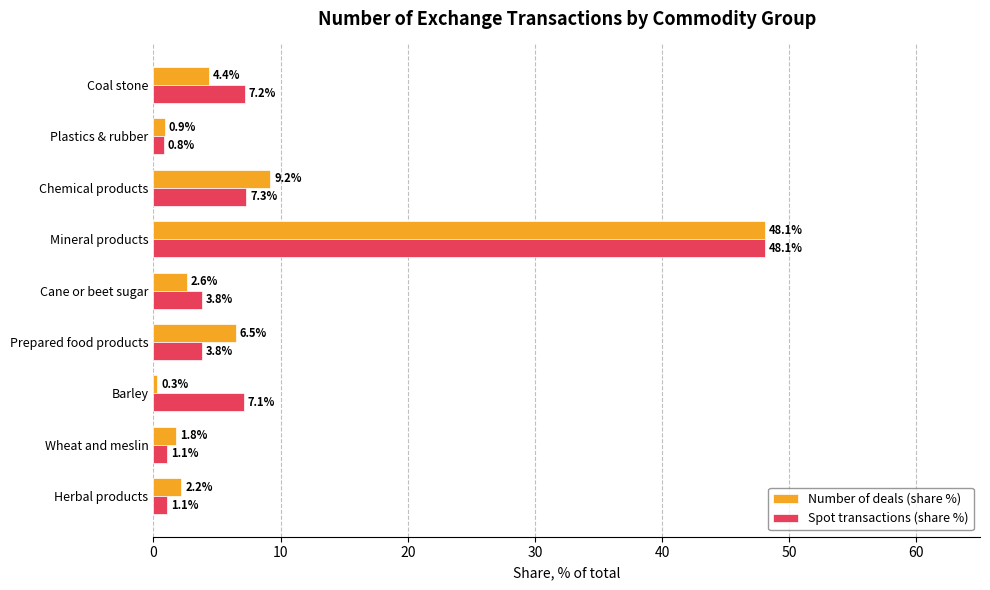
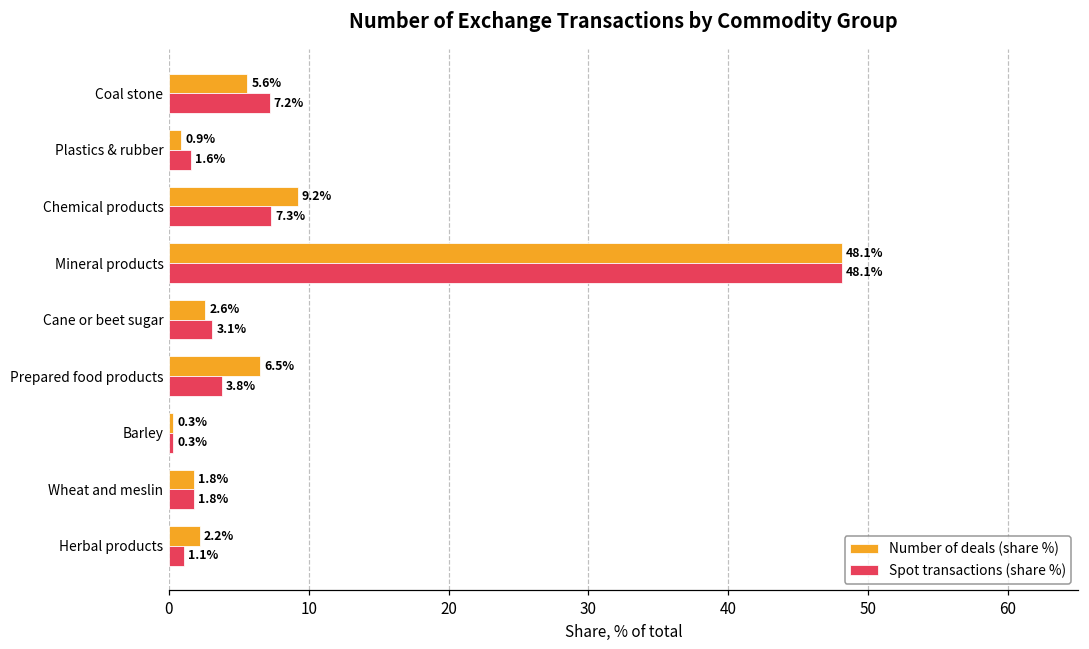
  {
    "Number of deals (share %)": {
-     "Coal stone": "4.4%",
+     "Coal stone": "5.6%",
      "Plastics & rubber": "0.9%",
      "Chemical products": "9.2%",
      "Mineral products": "48.1%",
      "Cane or beet sugar": "2.6%",
      "Prepared food products": "6.5%",
      "Barley": "0.3%",
      "Wheat and meslin": "1.8%",
      "Herbal products": "2.2%"
    },
    "Spot transactions (share %)": {
      "Coal stone": "7.2%",
-     "Plastics & rubber": "0.8%",
+     "Plastics & rubber": "1.6%",
      "Chemical products": "7.3%",
      "Mineral products": "48.1%",
-     "Cane or beet sugar": "3.8%",
+     "Cane or beet sugar": "3.1%",
      "Prepared food products": "3.8%",
-     "Barley": "7.1%",
-     "Wheat and meslin": "1.1%",
+     "Barley": "0.3%",
+     "Wheat and meslin": "1.8%",
      "Herbal products": "1.1%"
    }
  }
